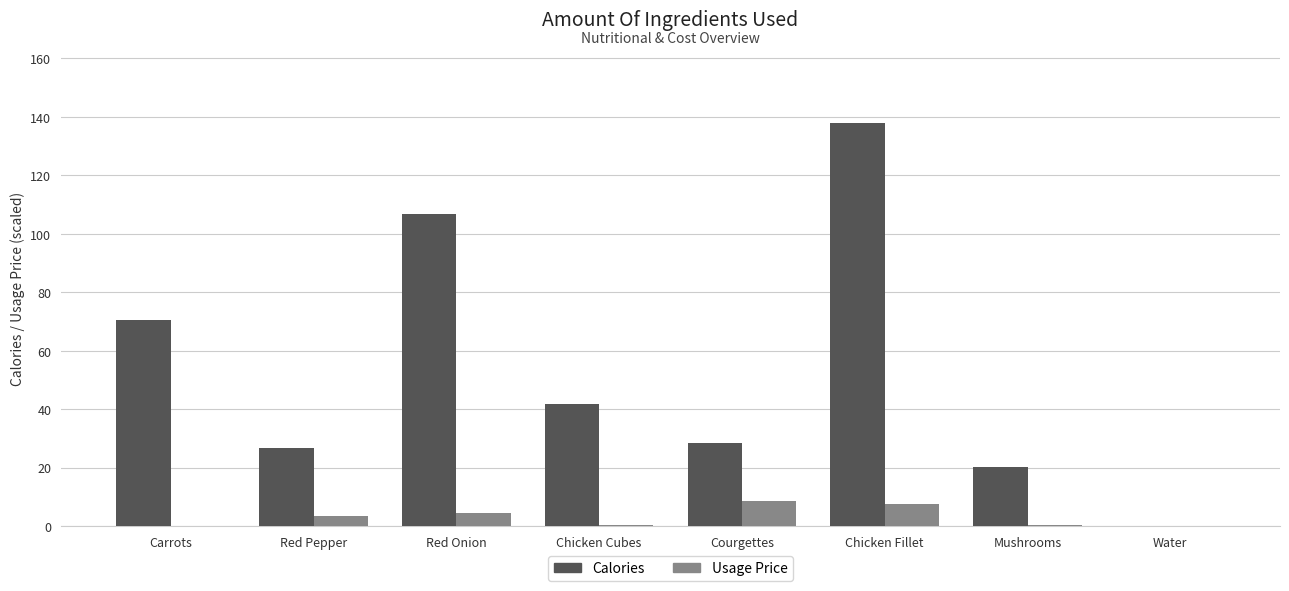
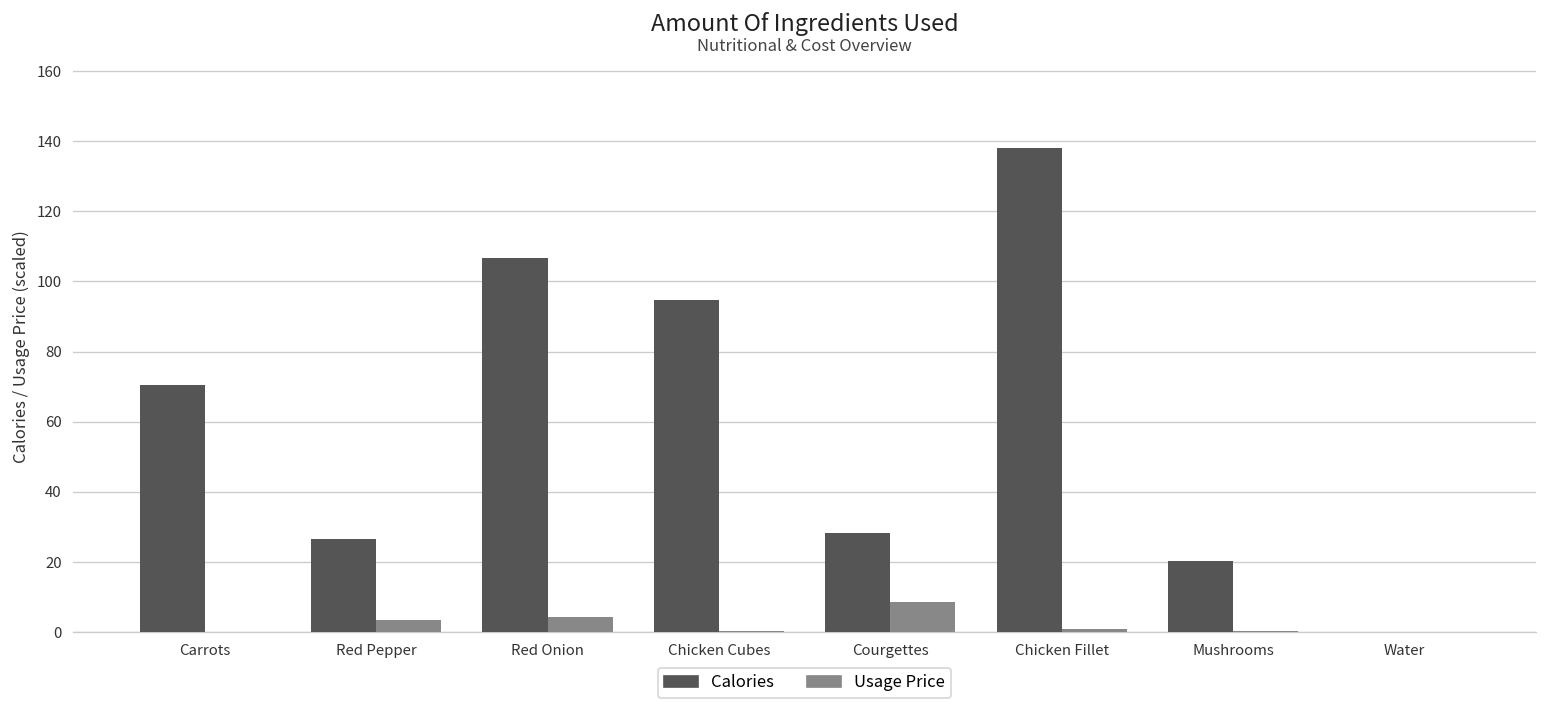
  {
    "Calories": {
      "Carrots": 70,
      "Red Pepper": 27,
      "Red Onion": 107,
-     "Chicken Cubes": 42,
+     "Chicken Cubes": 95,
      "Courgettes": 28,
      "Chicken Fillet": 138,
      "Mushrooms": 20,
      "Water": 0
    },
    "Usage Price": {
      "Red Pepper": 4,
      "Red Onion": 4,
      "Courgettes": 9,
-     "Chicken Fillet": 8,
+     "Chicken Fillet": 1,
      "Water": 0
    }
  }
